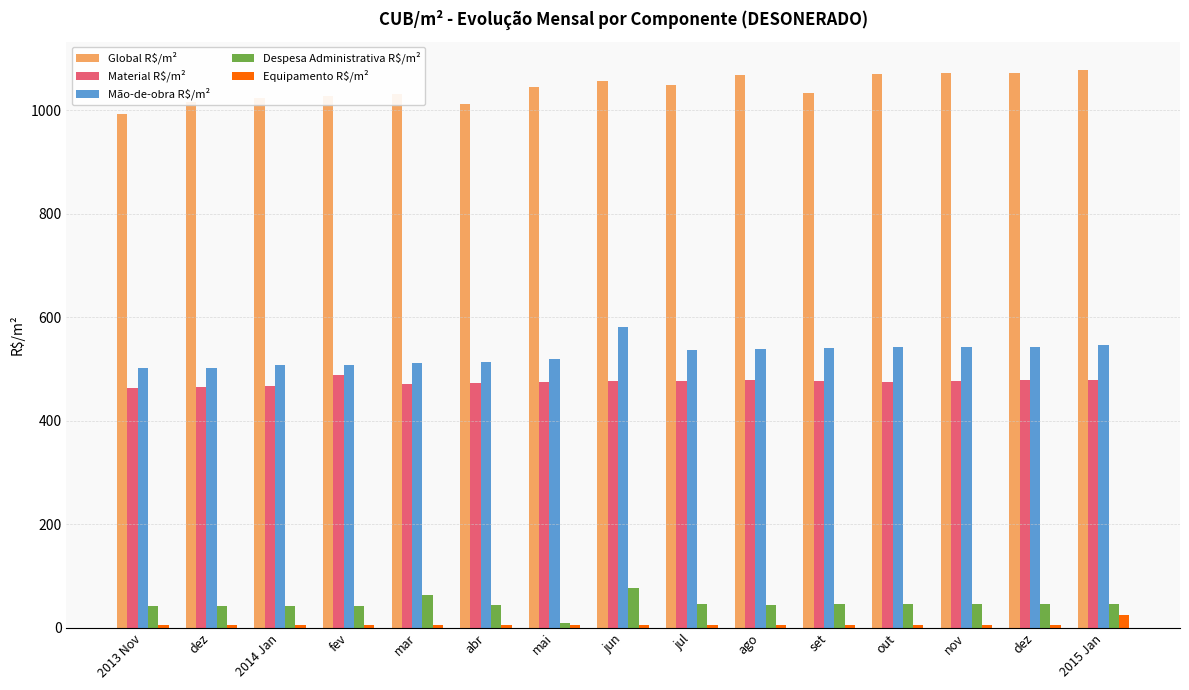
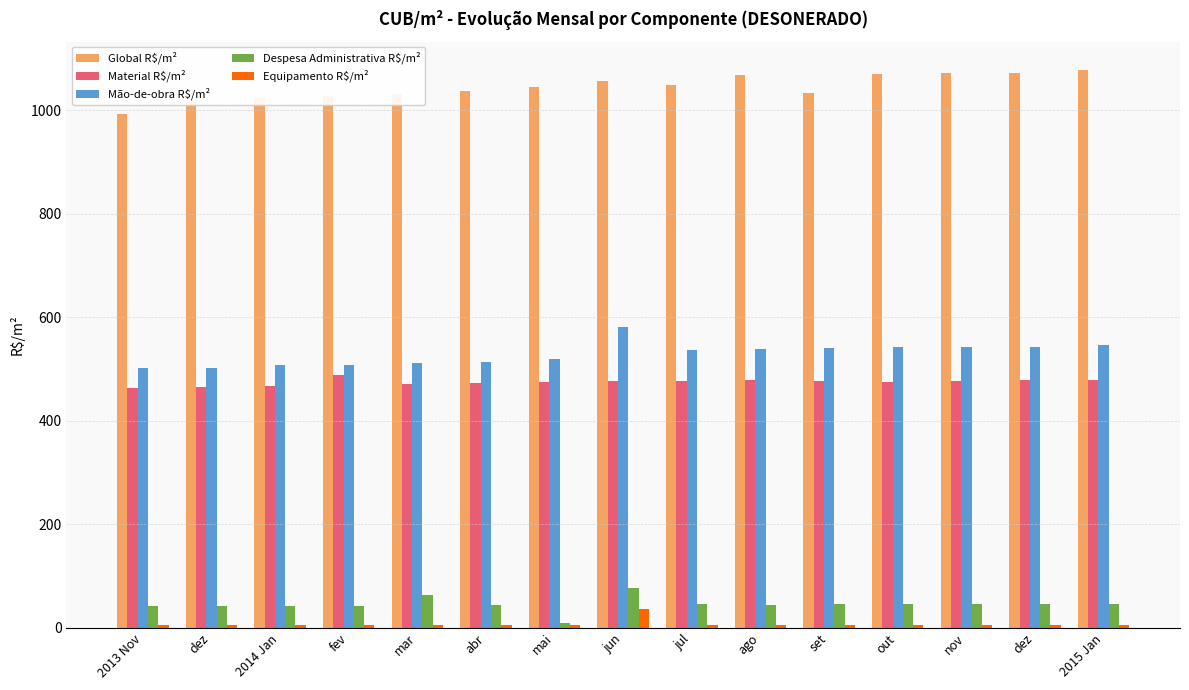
  {
    "Global R$/m²": {
      "2013 Nov": 990,
-     "abr": 1010,
+     "abr": 1040,
      "mai": 1040,
      "jun": 1060,
      "jul": 1050,
      "ago": 1070,
      "set": 1030,
      "out": 1070,
      "nov": 1070,
      "2015 Jan": 1080
    },
    "Material R$/m²": {
      "2013 Nov": 460,
      "2014 Jan": 470,
      "fev": 490,
      "mar": 470,
      "abr": 470,
      "mai": 480,
      "jun": 480,
      "jul": 480,
      "ago": 480,
      "set": 480,
      "out": 480,
      "nov": 480,
      "2015 Jan": 480
    },
    "Mão-de-obra R$/m²": {
      "2013 Nov": 500,
      "2014 Jan": 510,
      "fev": 510,
      "mar": 510,
      "abr": 510,
      "mai": 520,
      "jun": 580,
      "jul": 540,
      "ago": 540,
      "set": 540,
      "out": 540,
      "nov": 540,
      "2015 Jan": 550
    },
    "Despesa Administrativa R$/m²": {
      "2013 Nov": 40,
      "2014 Jan": 40,
      "fev": 40,
      "mar": 60,
      "abr": 40,
      "mai": 10,
      "jun": 80,
      "jul": 50,
      "ago": 50,
      "set": 50,
      "out": 50,
      "nov": 50,
      "2015 Jan": 50
    },
    "Equipamento R$/m²": {
      "2014 Jan": 10,
      "fev": 10,
      "mar": 10,
      "abr": 10,
      "mai": 10,
-     "jun": 10,
+     "jun": 40,
      "jul": 10,
      "ago": 10,
      "set": 10,
      "out": 10,
      "nov": 10,
-     "2015 Jan": 30
+     "2015 Jan": 10
    }
  }
